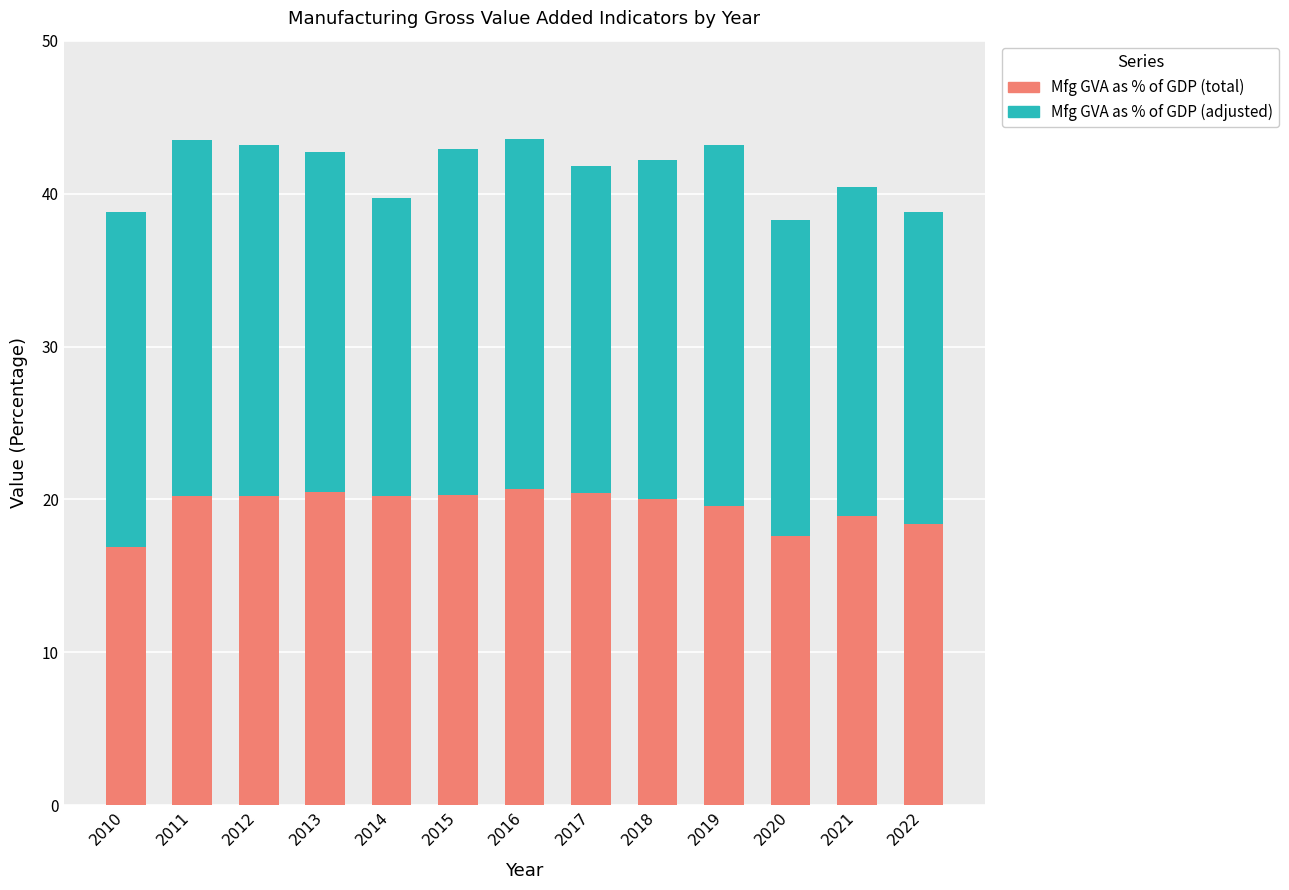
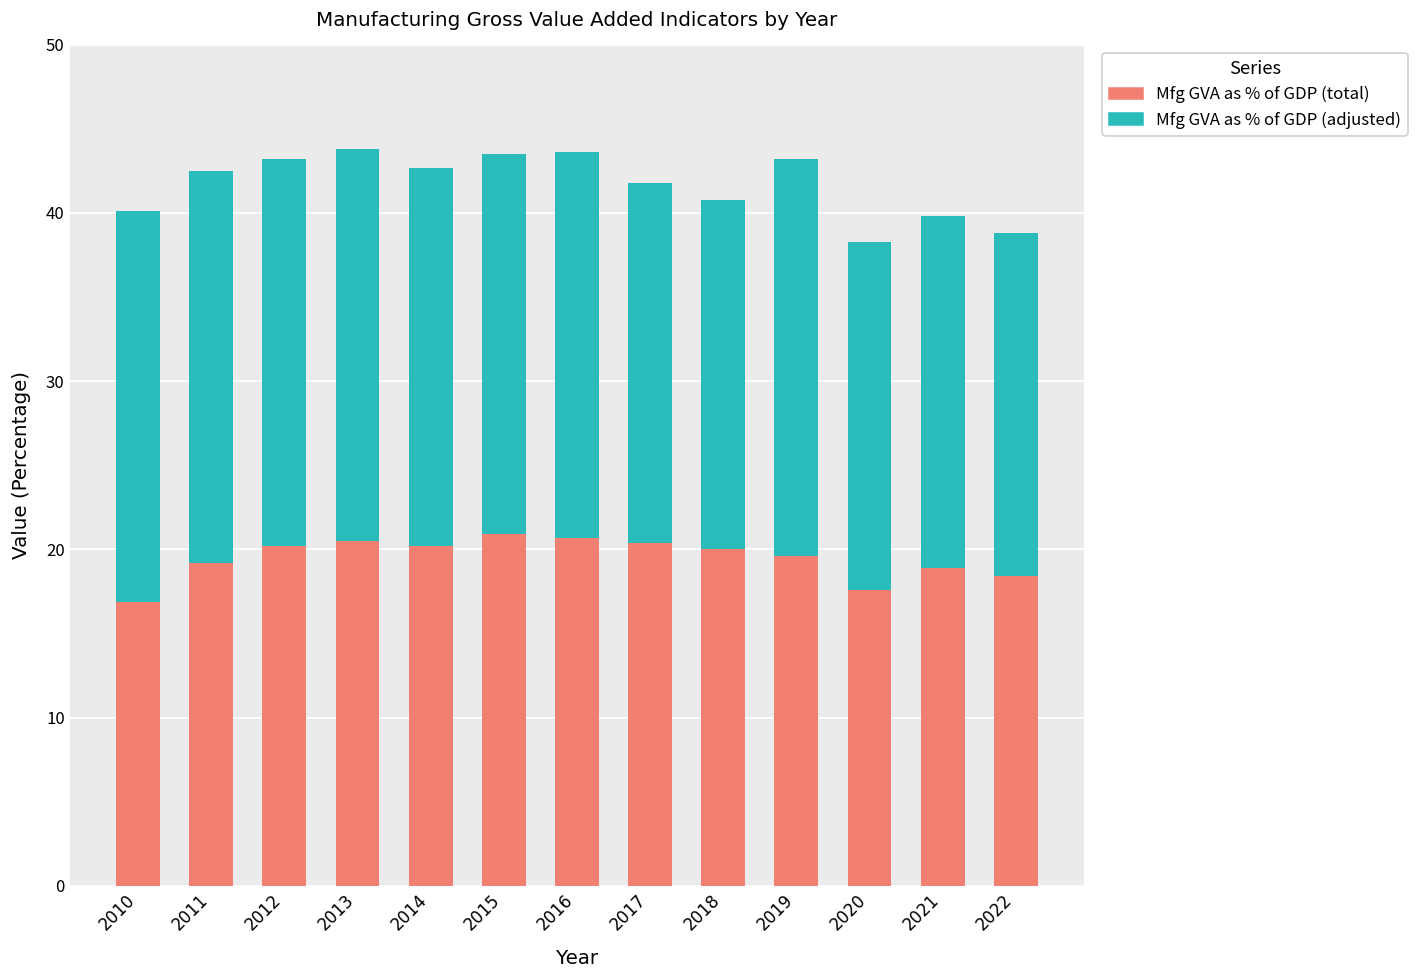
  {
    "Mfg GVA as % of GDP (total)": {
      "2010": 16.9,
-     "2011": 20.2,
+     "2011": 19.2,
      "2012": 20.2,
      "2013": 20.5,
      "2014": 20.2,
-     "2015": 20.3,
+     "2015": 20.9,
      "2016": 20.7,
      "2017": 20.4,
      "2018": 20.0,
      "2019": 19.6,
      "2020": 17.6,
      "2021": 18.9,
      "2022": 18.4
    },
    "Mfg GVA as % of GDP (adjusted)": {
-     "2010": 21.9,
+     "2010": 23.2,
      "2011": 23.3,
      "2012": 23.0,
-     "2013": 22.2,
-     "2014": 19.5,
+     "2013": 23.3,
+     "2014": 22.5,
      "2015": 22.6,
      "2016": 22.9,
      "2017": 21.4,
-     "2018": 22.2,
+     "2018": 20.8,
      "2019": 23.6,
      "2020": 20.7,
-     "2021": 21.5,
+     "2021": 20.9,
      "2022": 20.4
    }
  }
